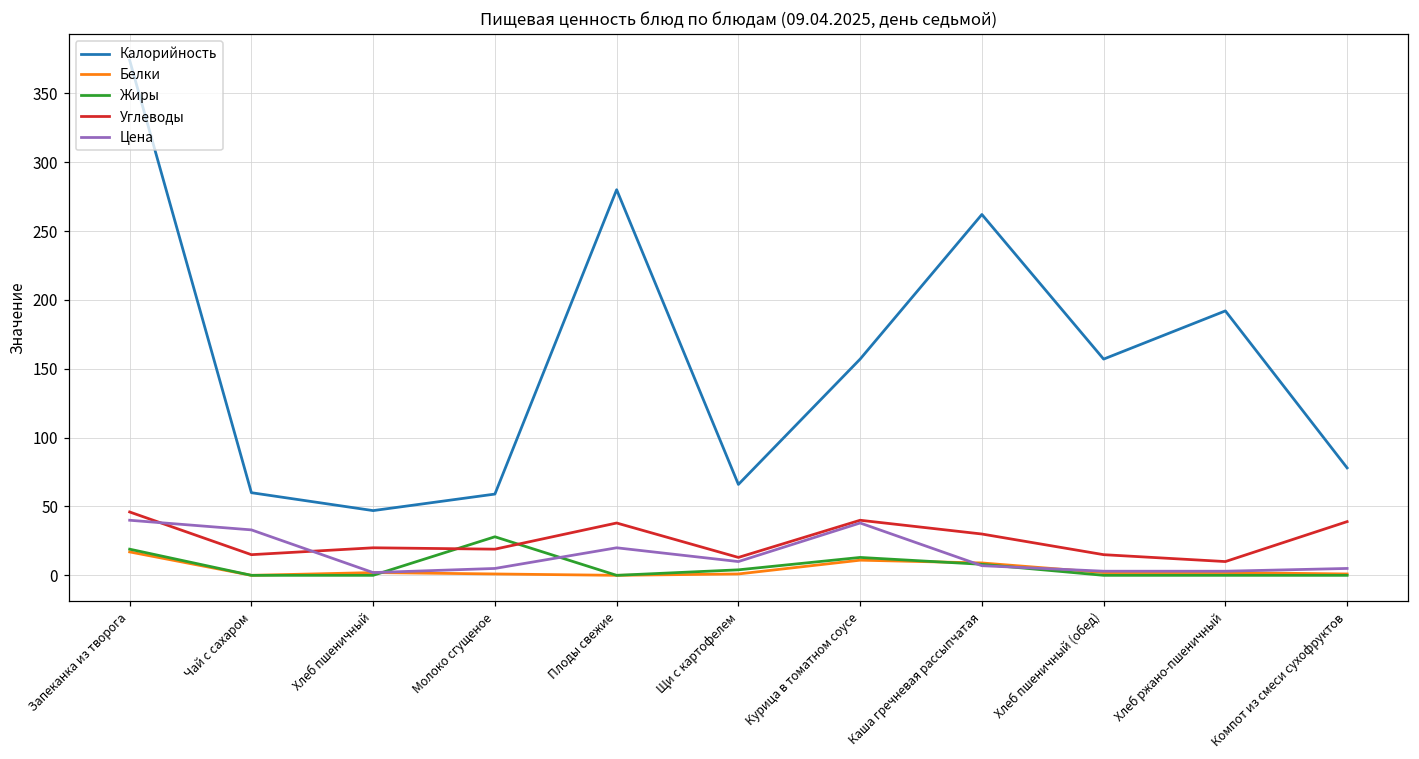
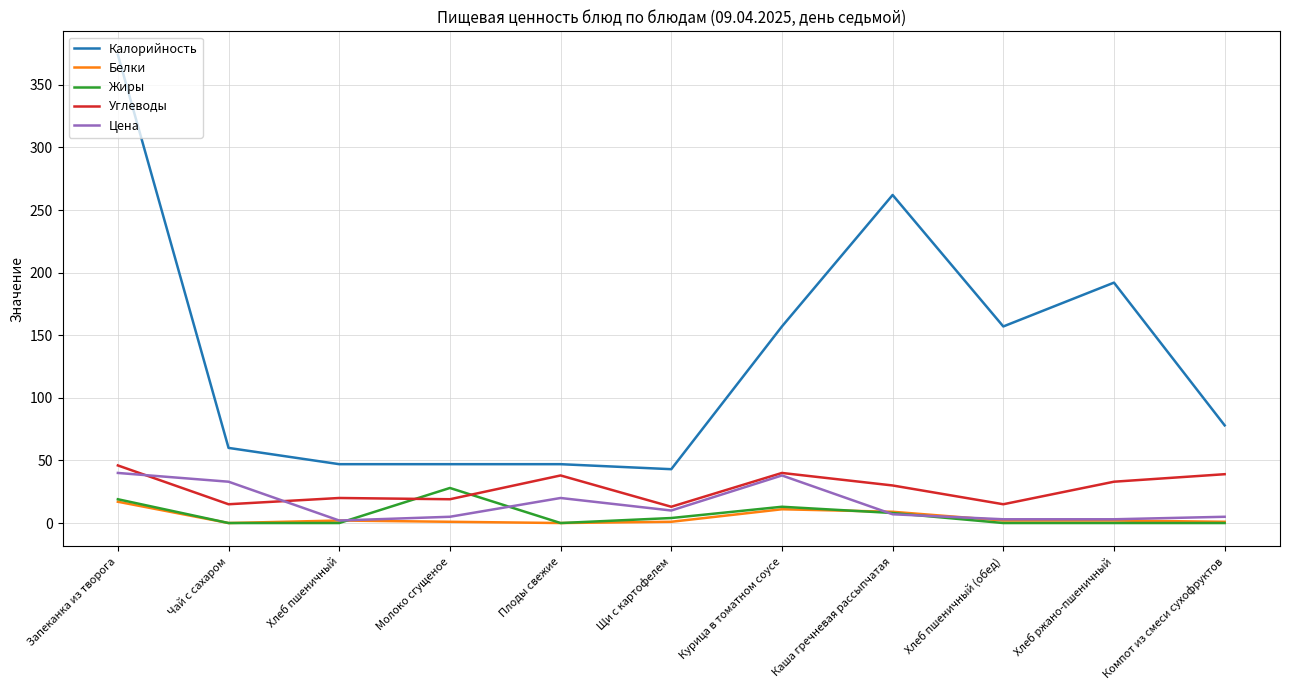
  {
    "Калорийность": {
      "Чай с сахаром": 60,
      "Хлеб пшеничный": 47,
-     "Молоко сгущеное": 59,
-     "Плоды свежие": 280,
-     "Щи с картофелем": 66,
+     "Молоко сгущеное": 47,
+     "Плоды свежие": 47,
+     "Щи с картофелем": 43,
      "Курица в томатном соусе": 157,
      "Каша гречневая рассыпчатая": 262,
      "Хлеб пшеничный (обед)": 157,
      "Хлеб ржано-пшеничный": 192,
      "Компот из смеси сухофруктов": 78
    },
    "Белки": {
      "Молоко сгущеное": 1,
      "Щи с картофелем": 1
    },
    "Жиры": {
      "Молоко сгущеное": 28,
      "Щи с картофелем": 4
    },
    "Углеводы": {
      "Запеканка из творога": 46,
      "Чай с сахаром": 15,
      "Хлеб пшеничный": 20,
      "Молоко сгущеное": 19,
      "Плоды свежие": 38,
      "Щи с картофелем": 13,
      "Курица в томатном соусе": 40,
      "Каша гречневая рассыпчатая": 30,
      "Хлеб пшеничный (обед)": 15,
-     "Хлеб ржано-пшеничный": 10,
+     "Хлеб ржано-пшеничный": 33,
      "Компот из смеси сухофруктов": 39
    },
    "Цена": {
      "Запеканка из творога": 40,
      "Чай с сахаром": 33,
      "Молоко сгущеное": 5,
      "Плоды свежие": 20,
      "Щи с картофелем": 10,
      "Курица в томатном соусе": 38,
      "Компот из смеси сухофруктов": 5
    }
  }
